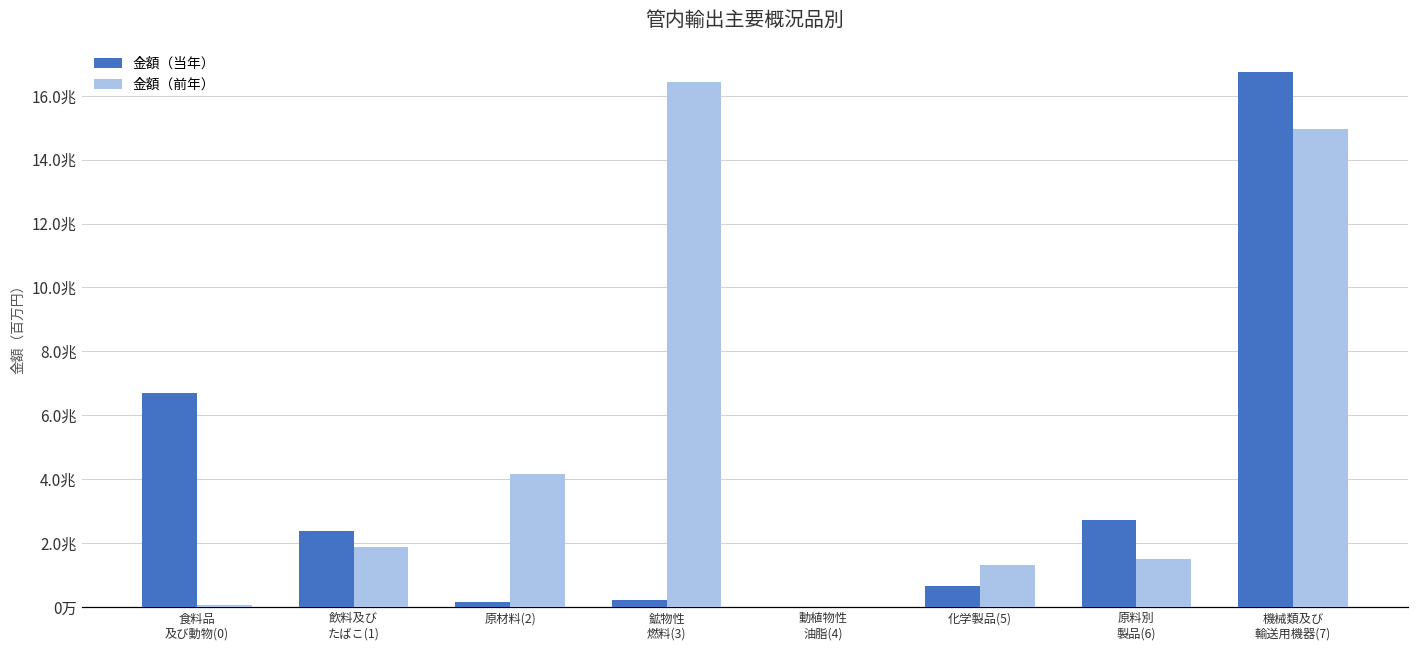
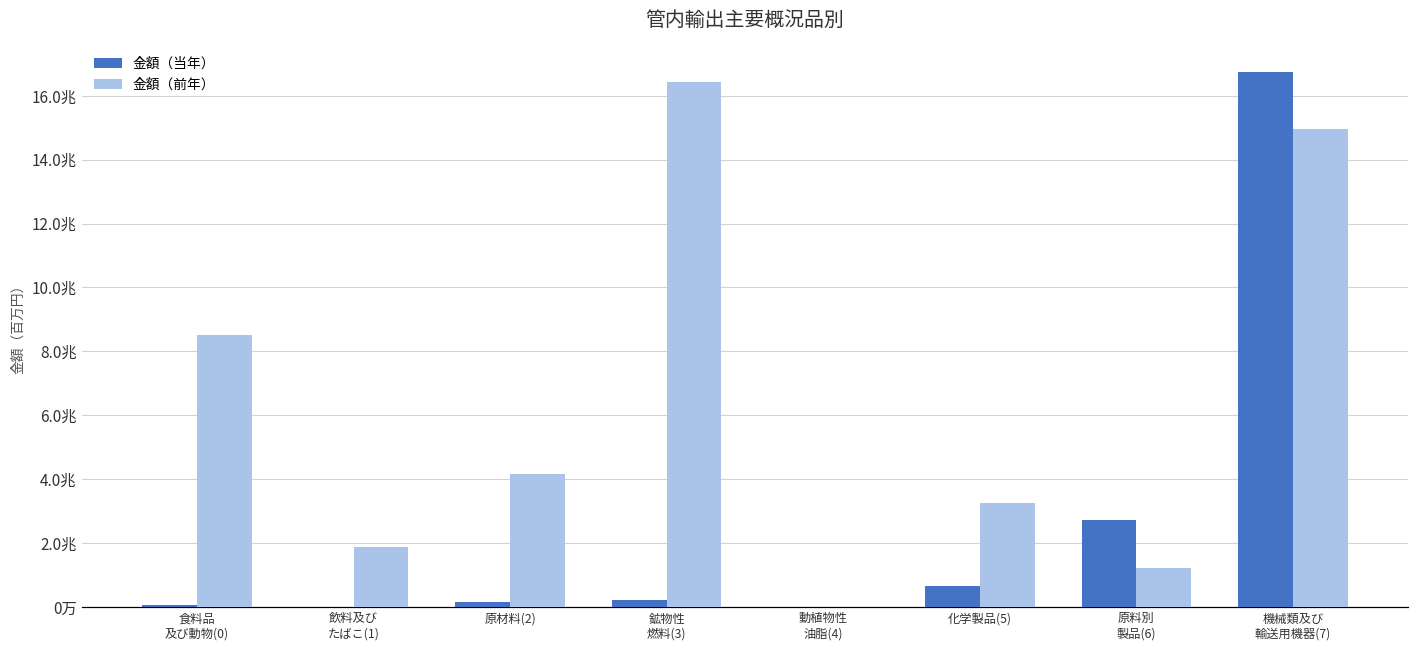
  {
    "金額（当年）": {
-     "食料品 及び動物(0)": "6.7兆",
-     "飲料及び たばこ(1)": "2.4兆",
+     "食料品 及び動物(0)": "0.1兆",
+     "飲料及び たばこ(1)": "0.0兆",
      "原材料(2)": "0.1兆",
      "鉱物性 燃料(3)": "0.2兆",
      "化学製品(5)": "0.6兆",
      "原料別 製品(6)": "2.7兆",
      "機械類及び 輸送用機器(7)": "16.8兆"
    },
    "金額（前年）": {
-     "食料品 及び動物(0)": "0.1兆",
+     "食料品 及び動物(0)": "8.5兆",
      "飲料及び たばこ(1)": "1.9兆",
      "原材料(2)": "4.2兆",
      "鉱物性 燃料(3)": "16.4兆",
-     "化学製品(5)": "1.3兆",
-     "原料別 製品(6)": "1.5兆",
+     "化学製品(5)": "3.2兆",
+     "原料別 製品(6)": "1.2兆",
      "機械類及び 輸送用機器(7)": "14.9兆"
    }
  }
